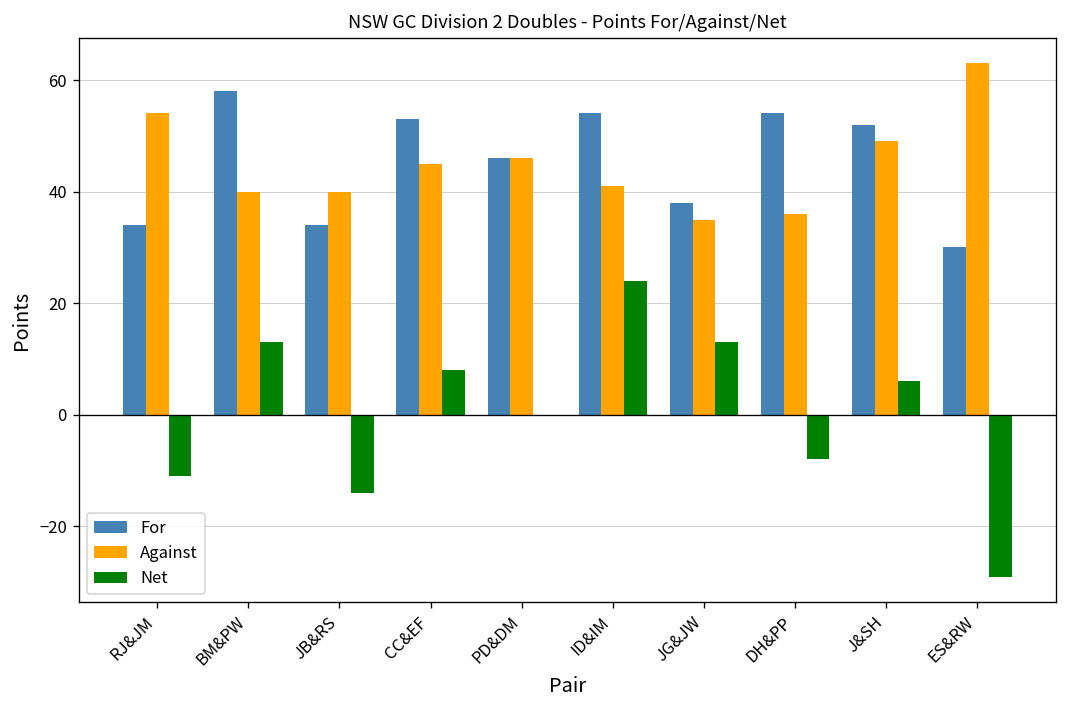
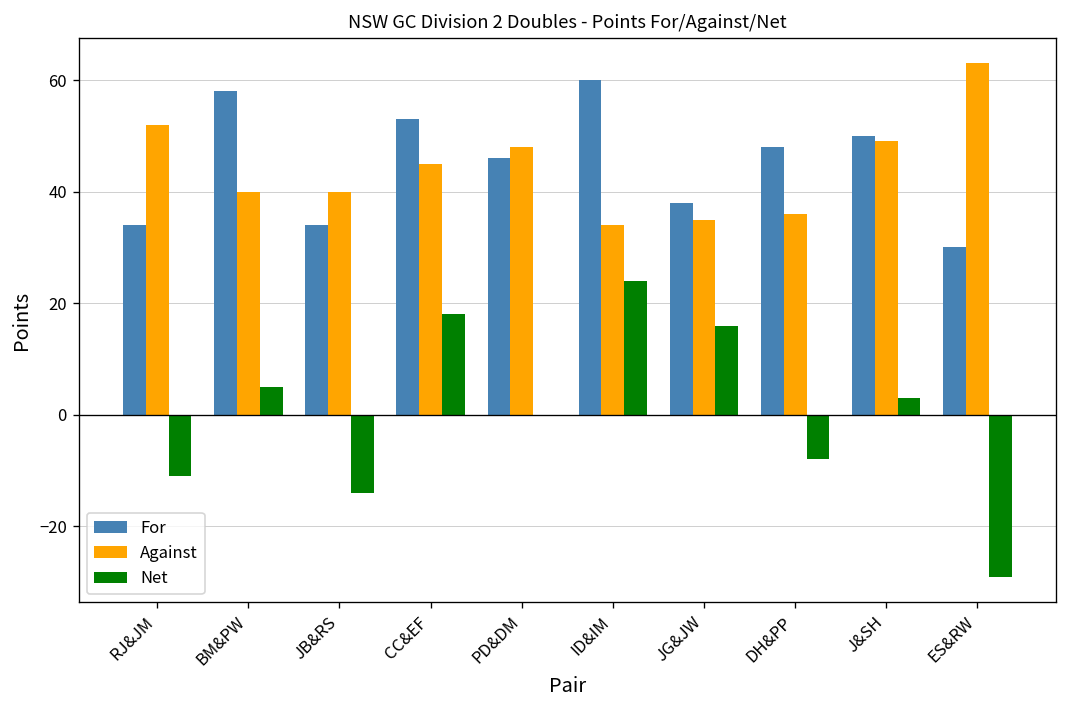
  {
    "For": {
      "RJ&JM": 34,
      "BM&PW": 58,
      "JB&RS": 34,
      "CC&EF": 53,
      "PD&DM": 46,
-     "ID&IM": 54,
+     "ID&IM": 60,
      "JG&JW": 38,
-     "DH&PP": 54,
-     "J&SH": 52,
+     "DH&PP": 48,
+     "J&SH": 50,
      "ES&RW": 30
    },
    "Against": {
-     "RJ&JM": 54,
+     "RJ&JM": 52,
      "BM&PW": 40,
      "JB&RS": 40,
      "CC&EF": 45,
-     "PD&DM": 46,
-     "ID&IM": 41,
+     "PD&DM": 48,
+     "ID&IM": 34,
      "JG&JW": 35,
      "DH&PP": 36,
      "J&SH": 49,
      "ES&RW": 63
    },
    "Net": {
      "RJ&JM": -11,
-     "BM&PW": 13,
+     "BM&PW": 5,
      "JB&RS": -14,
-     "CC&EF": 8,
+     "CC&EF": 18,
      "PD&DM": 0,
      "ID&IM": 24,
-     "JG&JW": 13,
+     "JG&JW": 16,
      "DH&PP": -8,
-     "J&SH": 6,
+     "J&SH": 3,
      "ES&RW": -29
    }
  }
